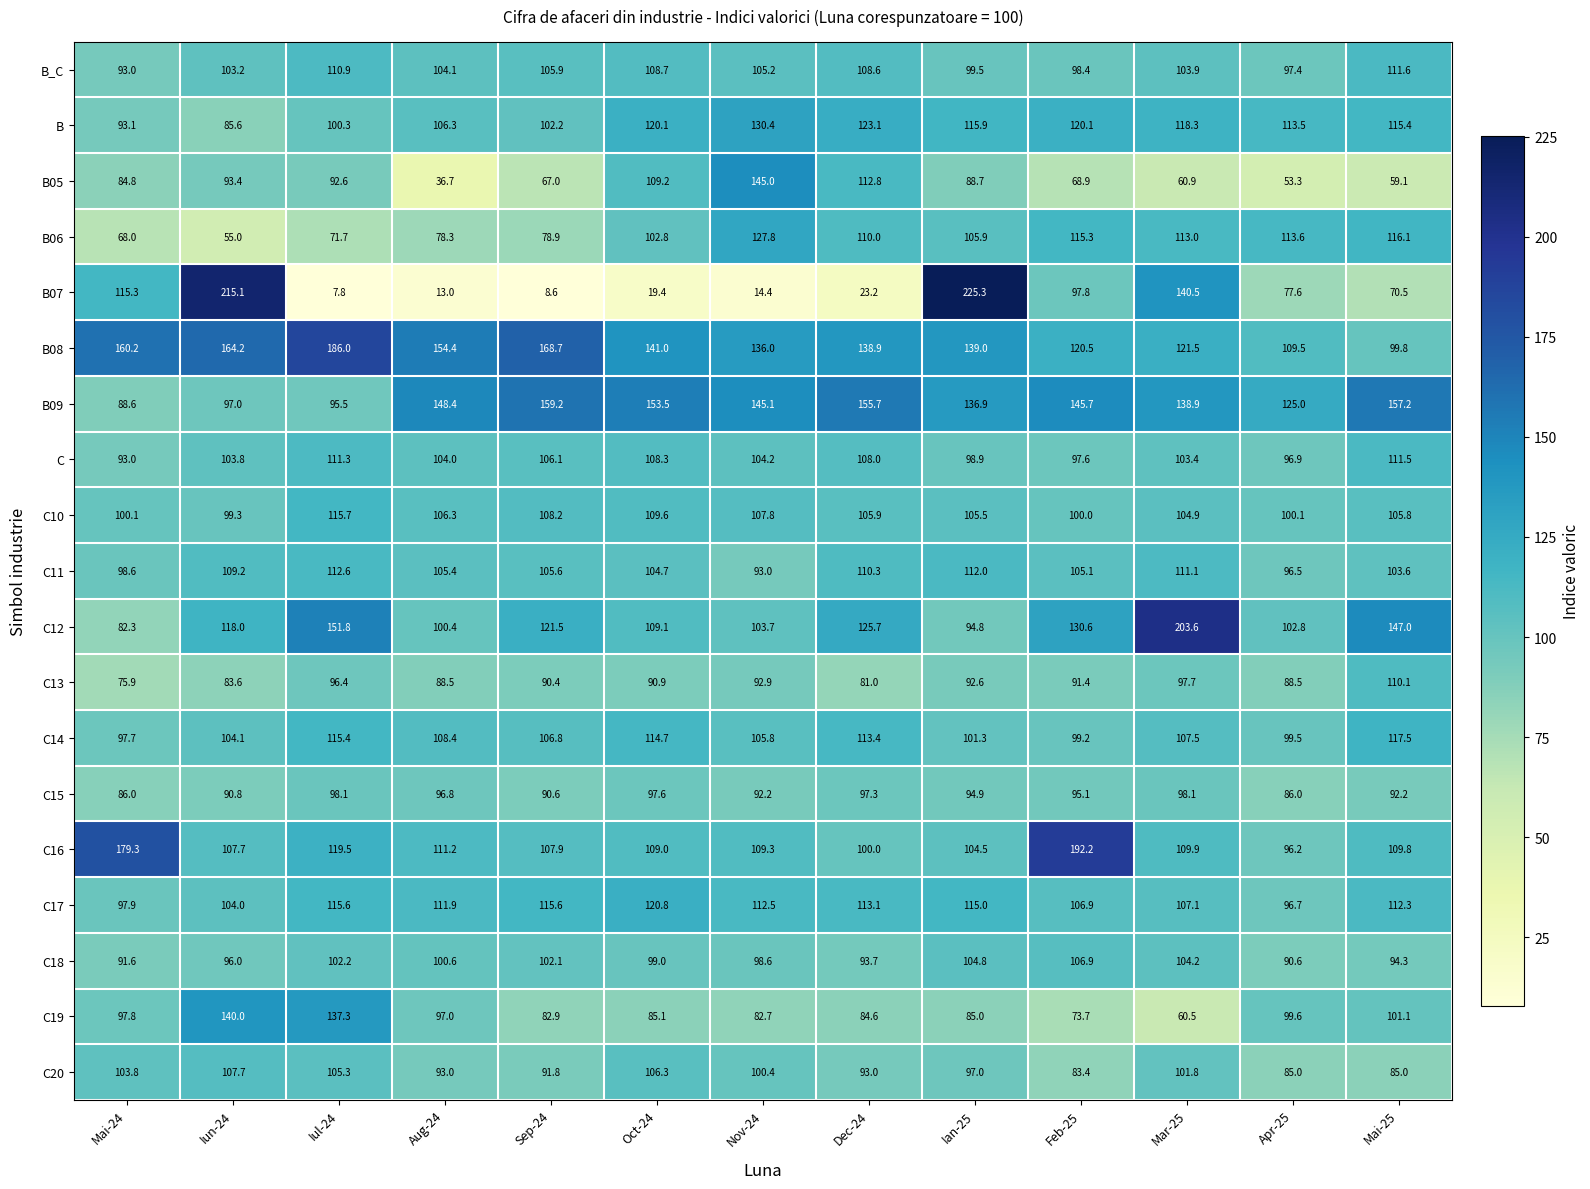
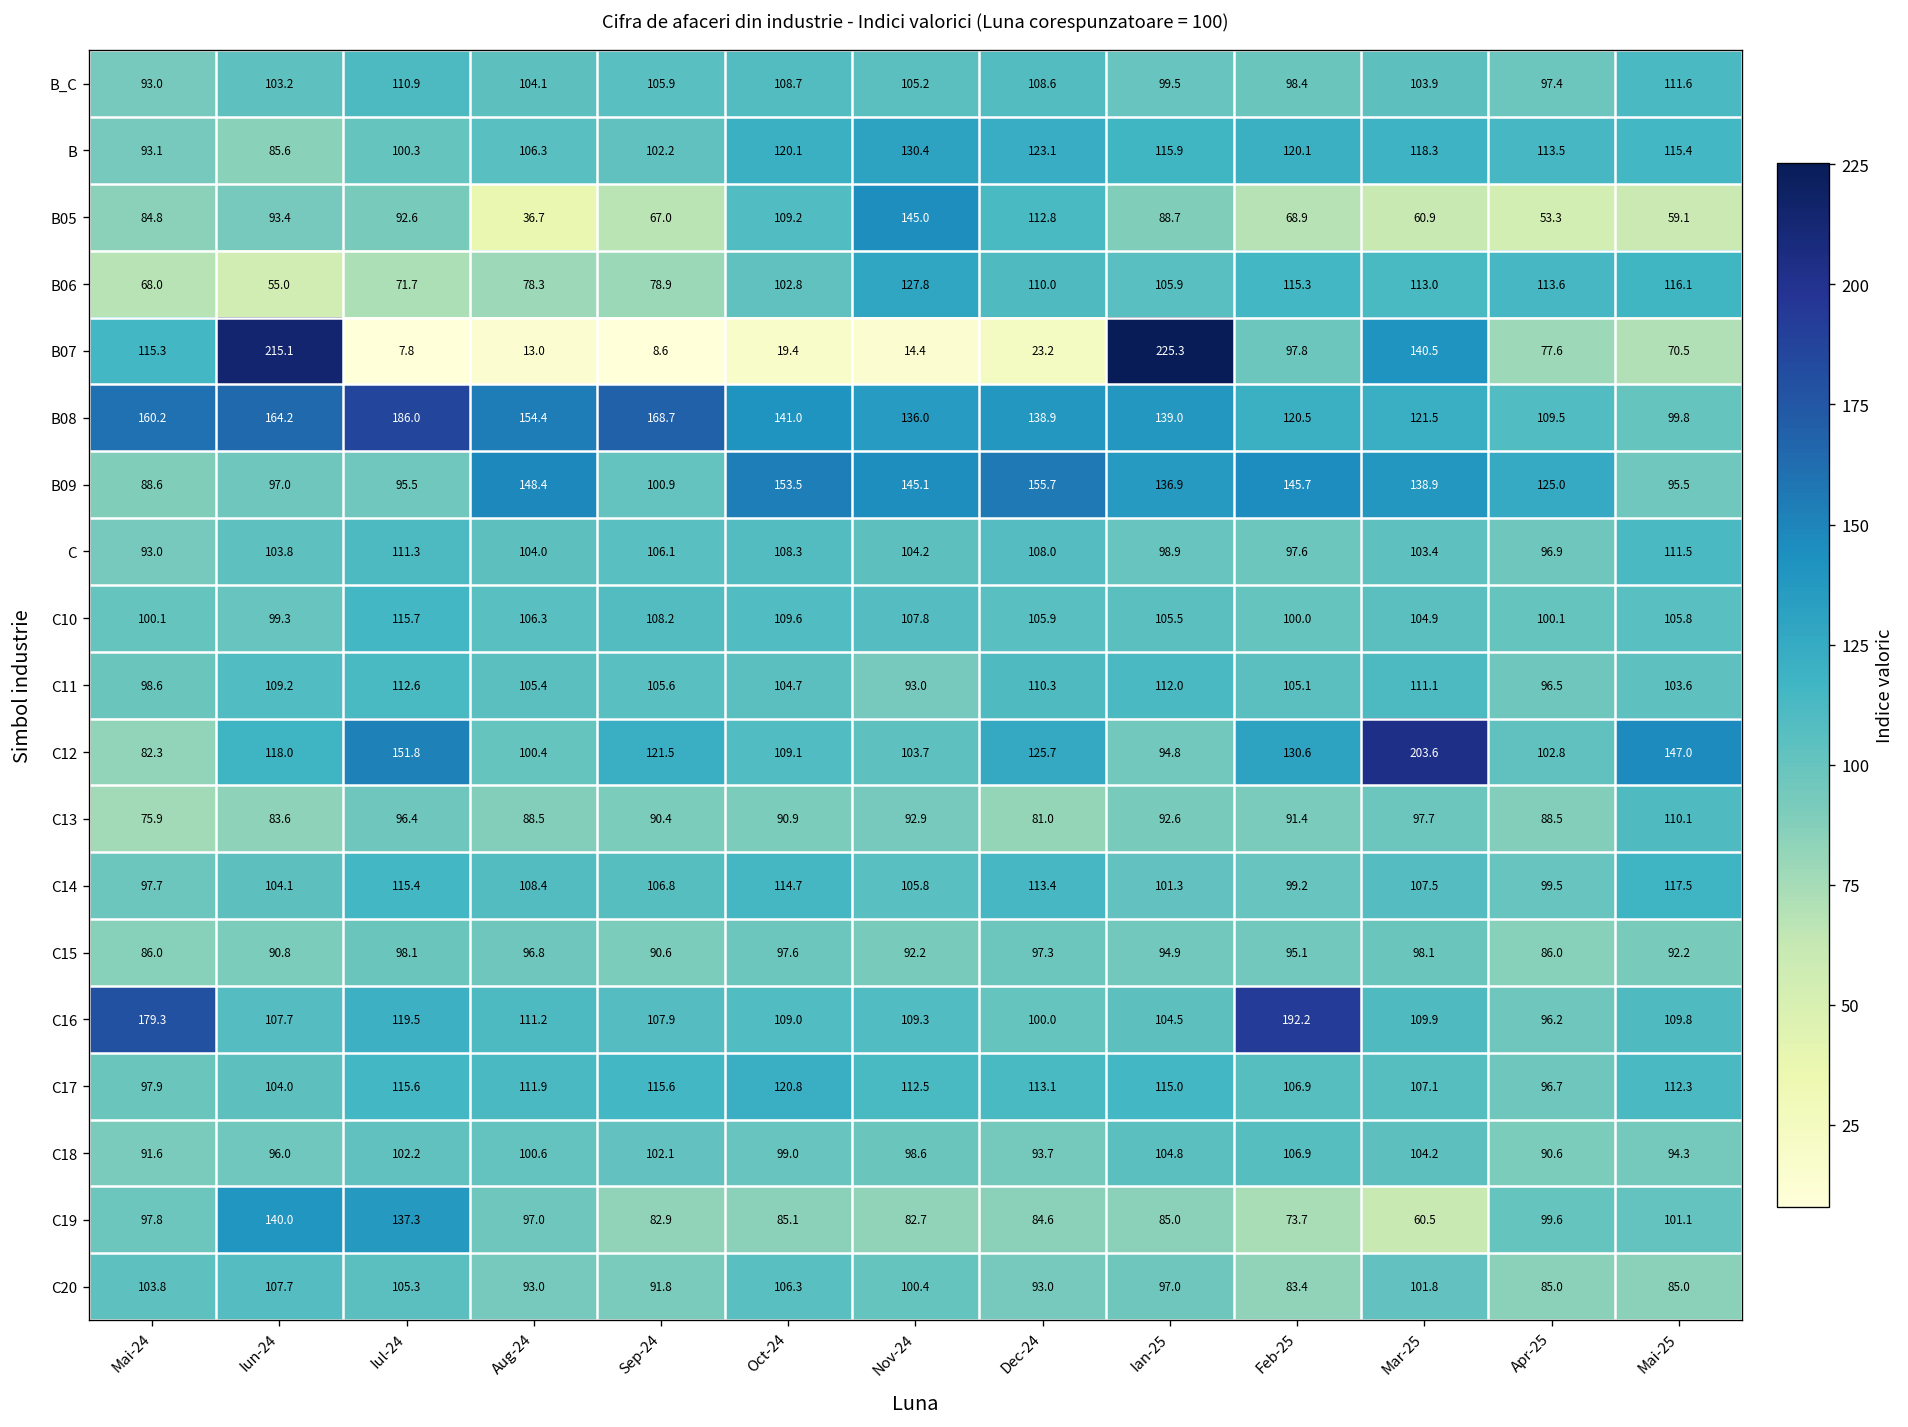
  {
    "B09": {
      "Mai-24": 88.6,
      "Iun-24": 97.0,
      "Iul-24": 95.5,
      "Aug-24": 148.4,
-     "Sep-24": 159.2,
+     "Sep-24": 100.9,
      "Oct-24": 153.5,
      "Nov-24": 145.1,
      "Dec-24": 155.7,
      "Ian-25": 136.9,
      "Feb-25": 145.7,
      "Mar-25": 138.9,
      "Apr-25": 125.0,
-     "Mai-25": 157.2
+     "Mai-25": 95.5
    }
  }
